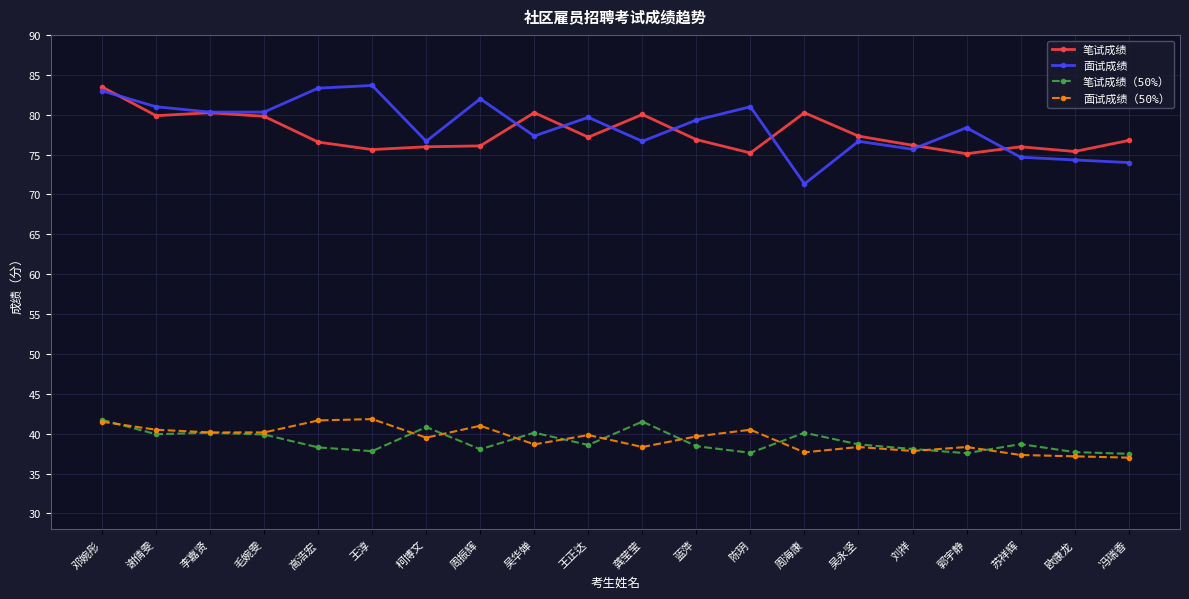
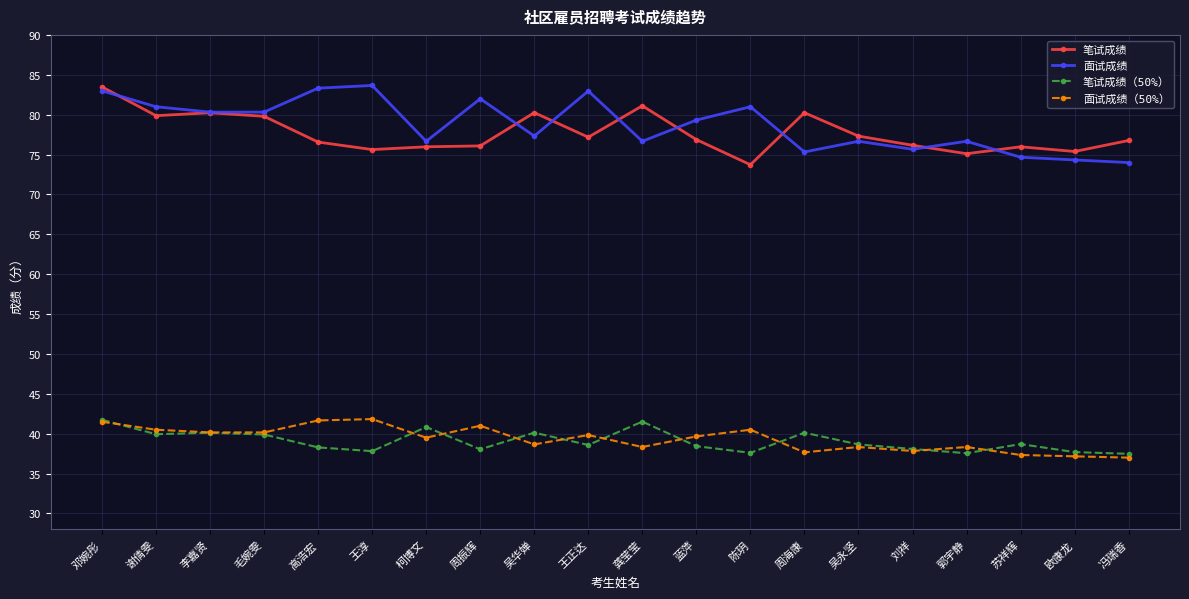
  {
    "笔试成绩": {
      "邓婉彤": 83,
      "谢倩雯": 80,
      "毛婉雯": 80,
      "高浩宏": 77,
      "王淳": 76,
      "柯博文": 76,
      "周振辉": 76,
      "吴华婵": 80,
      "王正达": 77,
-     "龚莹莹": 80,
+     "龚莹莹": 81,
      "蓝萍": 77,
-     "陈玥": 75,
+     "陈玥": 74,
      "周海康": 80,
      "吴永坚": 77,
      "刘祥": 76,
      "郭宇静": 75,
      "苏祥辉": 76,
      "欧康龙": 75,
      "冯瑞香": 77
    },
    "面试成绩": {
      "邓婉彤": 83,
      "谢倩雯": 81,
      "毛婉雯": 80,
      "高浩宏": 83,
      "王淳": 84,
      "柯博文": 77,
      "周振辉": 82,
      "吴华婵": 77,
-     "王正达": 80,
+     "王正达": 83,
      "龚莹莹": 77,
      "蓝萍": 79,
      "陈玥": 81,
-     "周海康": 71,
+     "周海康": 75,
      "吴永坚": 77,
      "刘祥": 76,
-     "郭宇静": 78,
+     "郭宇静": 77,
      "苏祥辉": 75,
      "欧康龙": 74,
      "冯瑞香": 74
    },
    "笔试成绩（50%）": {
      "谢倩雯": 40,
      "高浩宏": 38,
      "王淳": 38,
      "柯博文": 41,
      "周振辉": 38,
      "吴华婵": 40,
      "王正达": 39,
      "龚莹莹": 42,
      "蓝萍": 38,
      "陈玥": 38,
      "周海康": 40,
      "吴永坚": 39,
      "郭宇静": 38,
      "苏祥辉": 39,
      "欧康龙": 38,
      "冯瑞香": 37
    },
    "面试成绩（50%）": {
      "谢倩雯": 41,
      "高浩宏": 42,
      "王淳": 42,
      "柯博文": 40,
      "周振辉": 41,
      "吴华婵": 39,
      "王正达": 40,
      "龚莹莹": 38,
      "蓝萍": 40,
      "陈玥": 41,
      "周海康": 38,
      "吴永坚": 38,
      "郭宇静": 38,
      "苏祥辉": 37,
      "欧康龙": 37,
      "冯瑞香": 37
    }
  }
